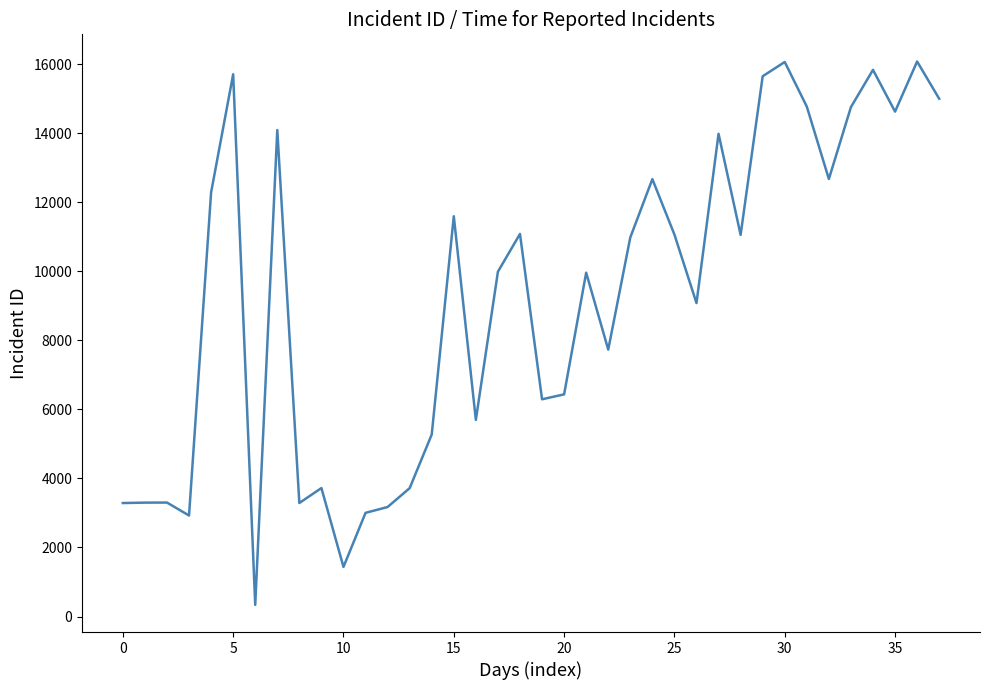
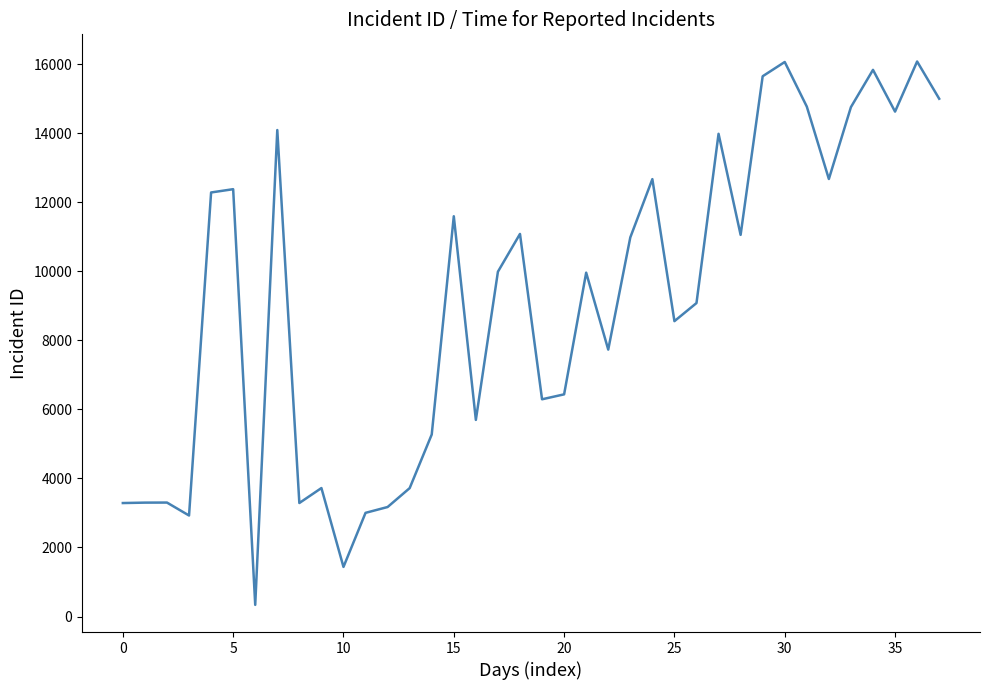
  {
    "0": 3300,
-   "5": 15700,
+   "5": 12400,
    "10": 1400,
    "15": 11600,
    "20": 6400,
-   "25": 11100,
+   "25": 8600,
    "30": 16100,
    "35": 14600
  }
